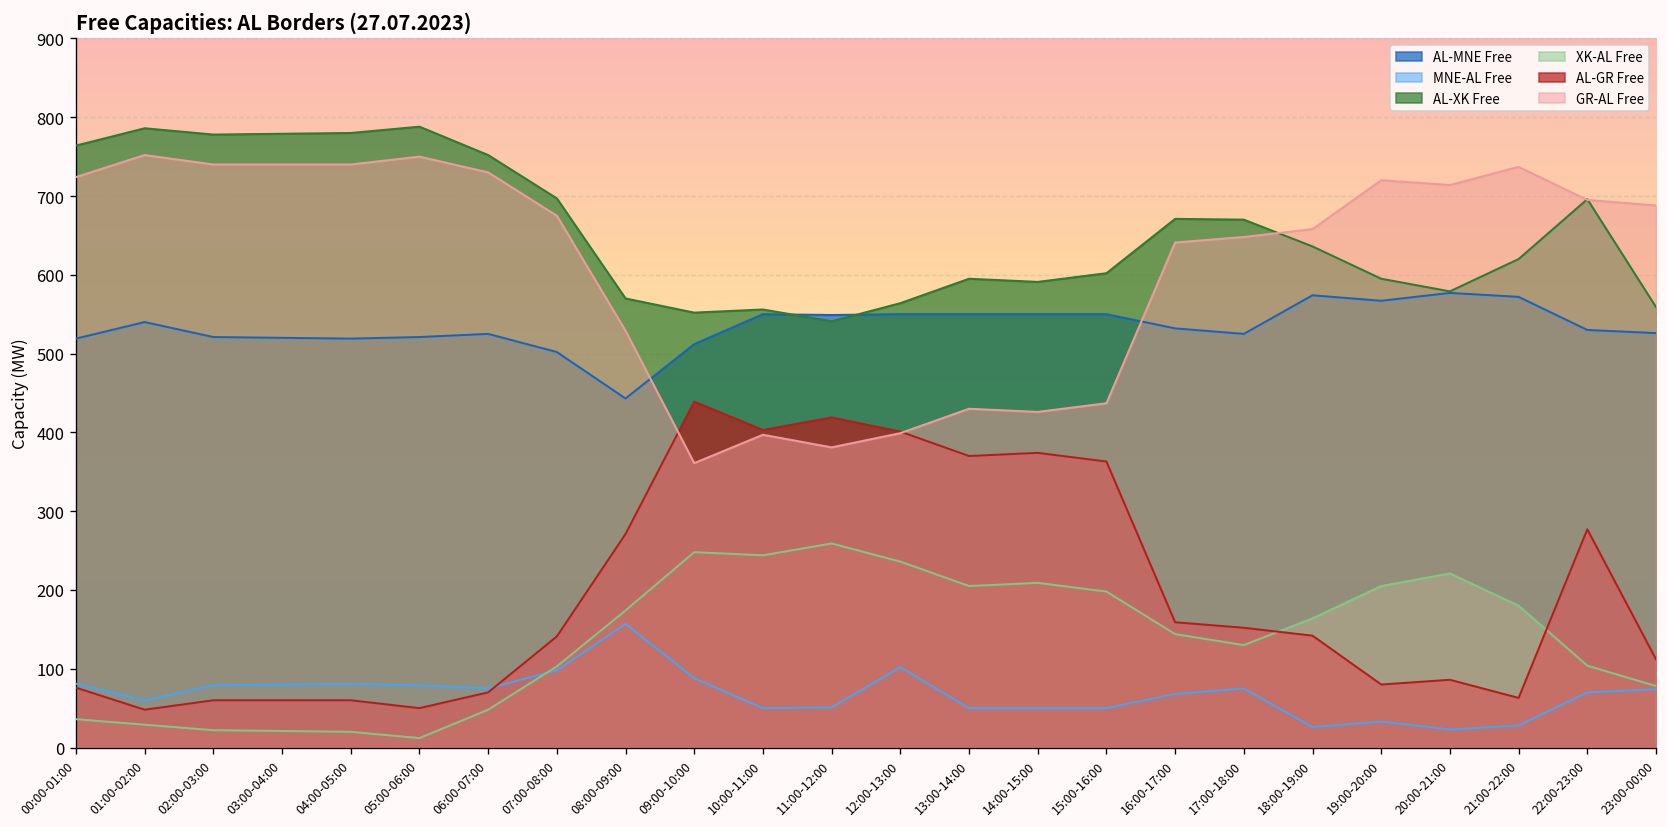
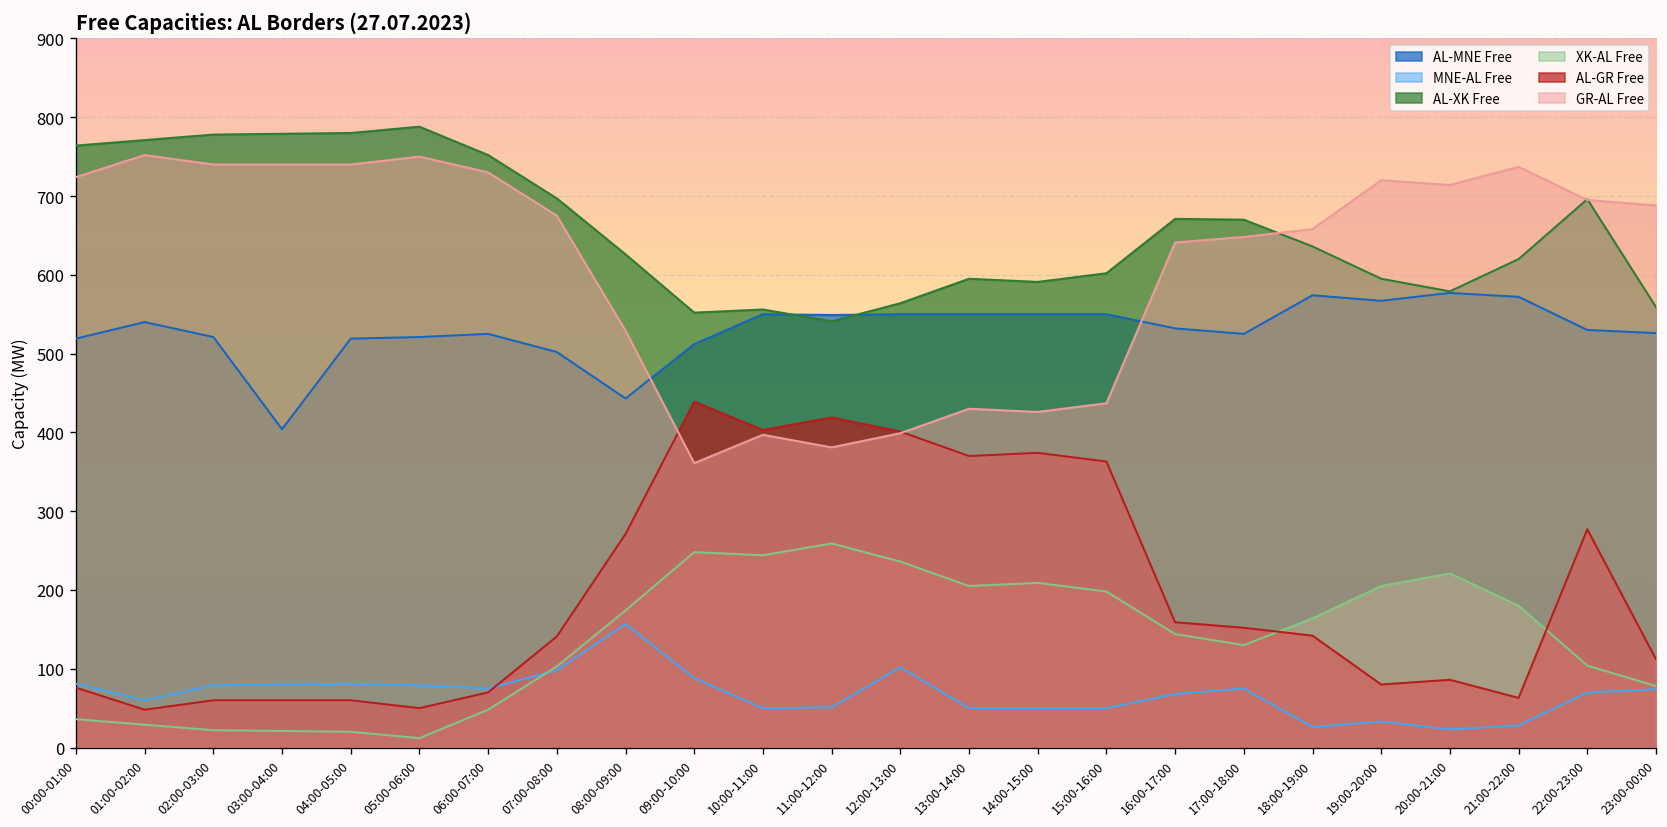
  {
    "AL-MNE Free": {
      "00:00-01:00": 520,
      "01:00-02:00": 540,
      "02:00-03:00": 520,
-     "03:00-04:00": 520,
+     "03:00-04:00": 400,
      "04:00-05:00": 520,
      "05:00-06:00": 520,
      "06:00-07:00": 530,
      "07:00-08:00": 500,
      "08:00-09:00": 440,
      "09:00-10:00": 510,
      "10:00-11:00": 550,
      "11:00-12:00": 550,
      "12:00-13:00": 550,
      "13:00-14:00": 550,
      "14:00-15:00": 550,
      "15:00-16:00": 550,
      "16:00-17:00": 530,
      "17:00-18:00": 530,
      "18:00-19:00": 570,
      "19:00-20:00": 570,
      "21:00-22:00": 570,
      "22:00-23:00": 530,
      "23:00-00:00": 530
    },
    "MNE-AL Free": {
      "00:00-01:00": 80,
      "01:00-02:00": 60,
      "02:00-03:00": 80,
      "03:00-04:00": 80,
      "04:00-05:00": 80,
      "05:00-06:00": 80,
      "06:00-07:00": 80,
      "07:00-08:00": 100,
      "08:00-09:00": 160,
      "09:00-10:00": 90,
      "10:00-11:00": 50,
      "11:00-12:00": 50,
      "12:00-13:00": 100,
      "13:00-14:00": 50,
      "14:00-15:00": 50,
      "15:00-16:00": 50,
      "16:00-17:00": 70,
      "17:00-18:00": 80,
      "18:00-19:00": 30,
      "19:00-20:00": 30,
      "20:00-21:00": 20,
      "21:00-22:00": 30,
      "22:00-23:00": 70,
      "23:00-00:00": 70
    },
    "AL-XK Free": {
      "00:00-01:00": 760,
-     "01:00-02:00": 790,
+     "01:00-02:00": 770,
      "02:00-03:00": 780,
      "03:00-04:00": 780,
      "04:00-05:00": 780,
      "05:00-06:00": 790,
      "06:00-07:00": 750,
      "07:00-08:00": 700,
-     "08:00-09:00": 570,
+     "08:00-09:00": 630,
      "09:00-10:00": 550,
      "10:00-11:00": 560,
      "11:00-12:00": 540,
      "12:00-13:00": 560,
      "13:00-14:00": 600,
      "14:00-15:00": 590,
      "15:00-16:00": 600,
      "16:00-17:00": 670,
      "17:00-18:00": 670,
      "18:00-19:00": 640,
      "19:00-20:00": 600,
      "21:00-22:00": 620,
      "23:00-00:00": 560
    },
    "XK-AL Free": {
      "00:00-01:00": 40,
      "01:00-02:00": 30,
      "02:00-03:00": 20,
      "03:00-04:00": 20,
      "04:00-05:00": 20,
      "05:00-06:00": 10,
      "06:00-07:00": 50,
      "07:00-08:00": 100,
      "08:00-09:00": 170,
      "09:00-10:00": 250,
      "10:00-11:00": 240,
      "11:00-12:00": 260,
      "12:00-13:00": 240,
      "13:00-14:00": 210,
      "14:00-15:00": 210,
      "15:00-16:00": 200,
      "16:00-17:00": 140,
      "17:00-18:00": 130,
      "18:00-19:00": 160,
      "19:00-20:00": 210,
      "20:00-21:00": 220,
      "21:00-22:00": 180,
      "22:00-23:00": 100,
      "23:00-00:00": 80
    },
    "AL-GR Free": {
      "00:00-01:00": 80,
      "01:00-02:00": 50,
      "02:00-03:00": 60,
      "03:00-04:00": 60,
      "04:00-05:00": 60,
      "05:00-06:00": 50,
      "06:00-07:00": 70,
      "07:00-08:00": 140,
      "08:00-09:00": 270,
      "09:00-10:00": 440,
      "10:00-11:00": 400,
      "11:00-12:00": 420,
      "13:00-14:00": 370,
      "14:00-15:00": 370,
      "15:00-16:00": 360,
      "16:00-17:00": 160,
      "17:00-18:00": 150,
      "18:00-19:00": 140,
      "19:00-20:00": 80,
      "20:00-21:00": 90,
      "21:00-22:00": 60,
      "22:00-23:00": 280,
      "23:00-00:00": 110
    },
    "GR-AL Free": {
      "00:00-01:00": 720,
      "01:00-02:00": 750,
      "02:00-03:00": 740,
      "03:00-04:00": 740,
      "04:00-05:00": 740,
      "05:00-06:00": 750,
      "06:00-07:00": 730,
      "07:00-08:00": 680,
      "08:00-09:00": 530,
      "09:00-10:00": 360,
      "10:00-11:00": 400,
      "11:00-12:00": 380,
      "13:00-14:00": 430,
      "14:00-15:00": 430,
      "15:00-16:00": 440,
      "16:00-17:00": 640,
      "17:00-18:00": 650,
      "18:00-19:00": 660,
      "19:00-20:00": 720,
      "20:00-21:00": 710,
      "21:00-22:00": 740,
      "23:00-00:00": 690
    }
  }
